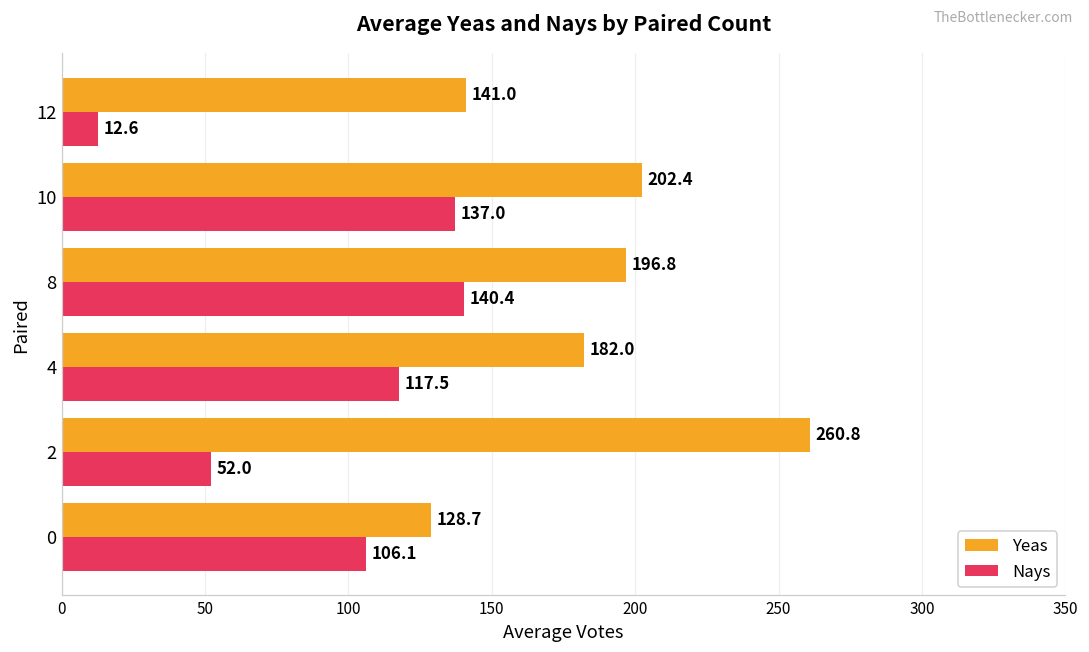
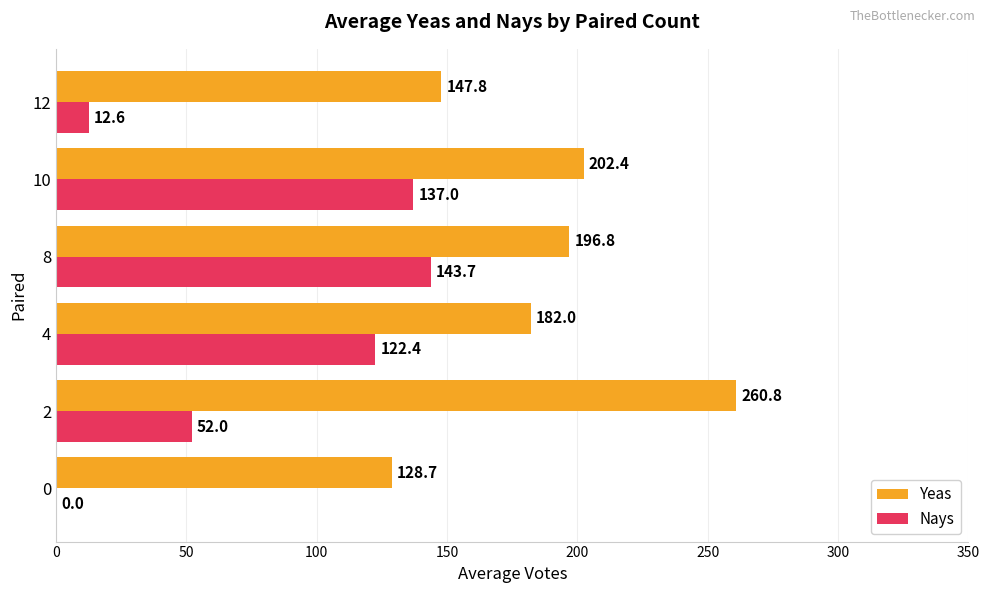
  {
    "Yeas": {
-     "12": 141.0,
+     "12": 147.8,
      "10": 202.4,
      "8": 196.8,
      "4": 182.0,
      "2": 260.8,
      "0": 128.7
    },
    "Nays": {
      "12": 12.6,
      "10": 137.0,
-     "8": 140.4,
-     "4": 117.5,
+     "8": 143.7,
+     "4": 122.4,
      "2": 52.0,
-     "0": 106.1
+     "0": 0.0
    }
  }
